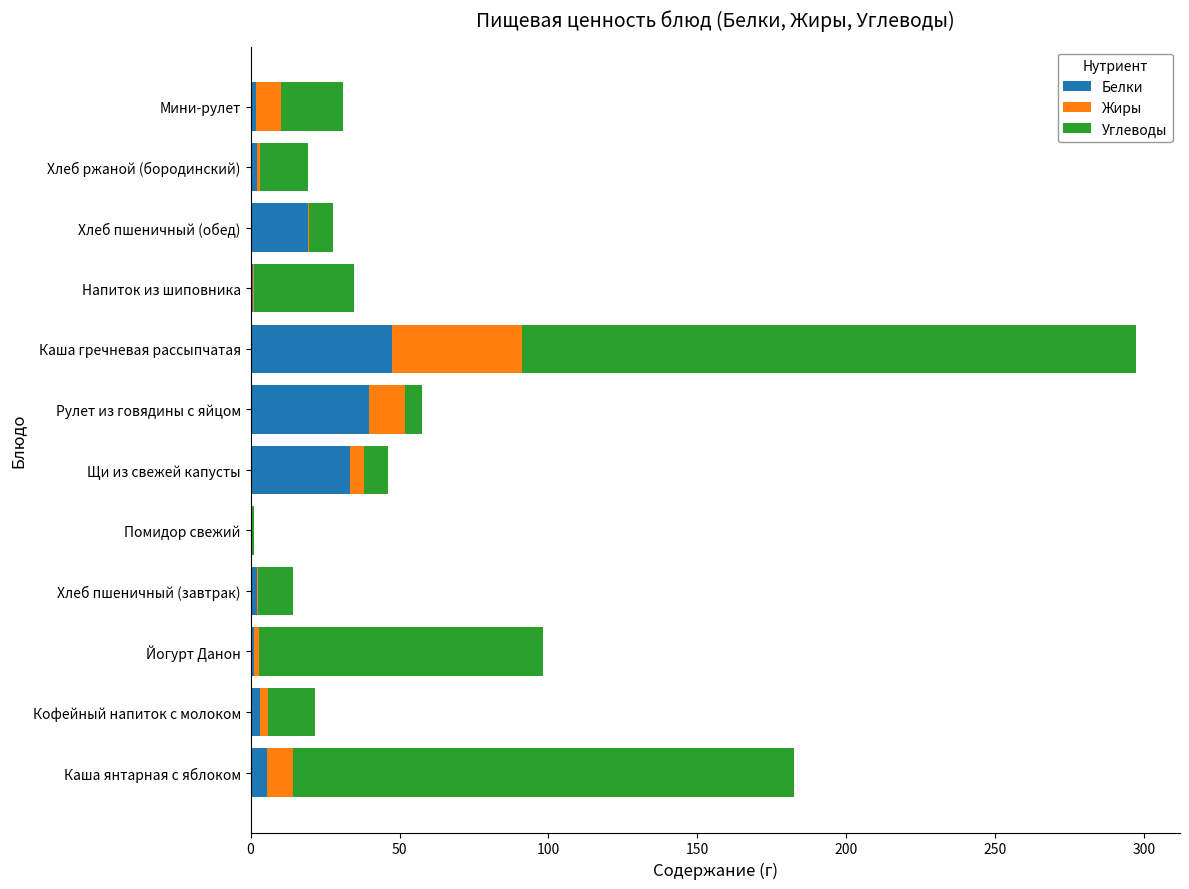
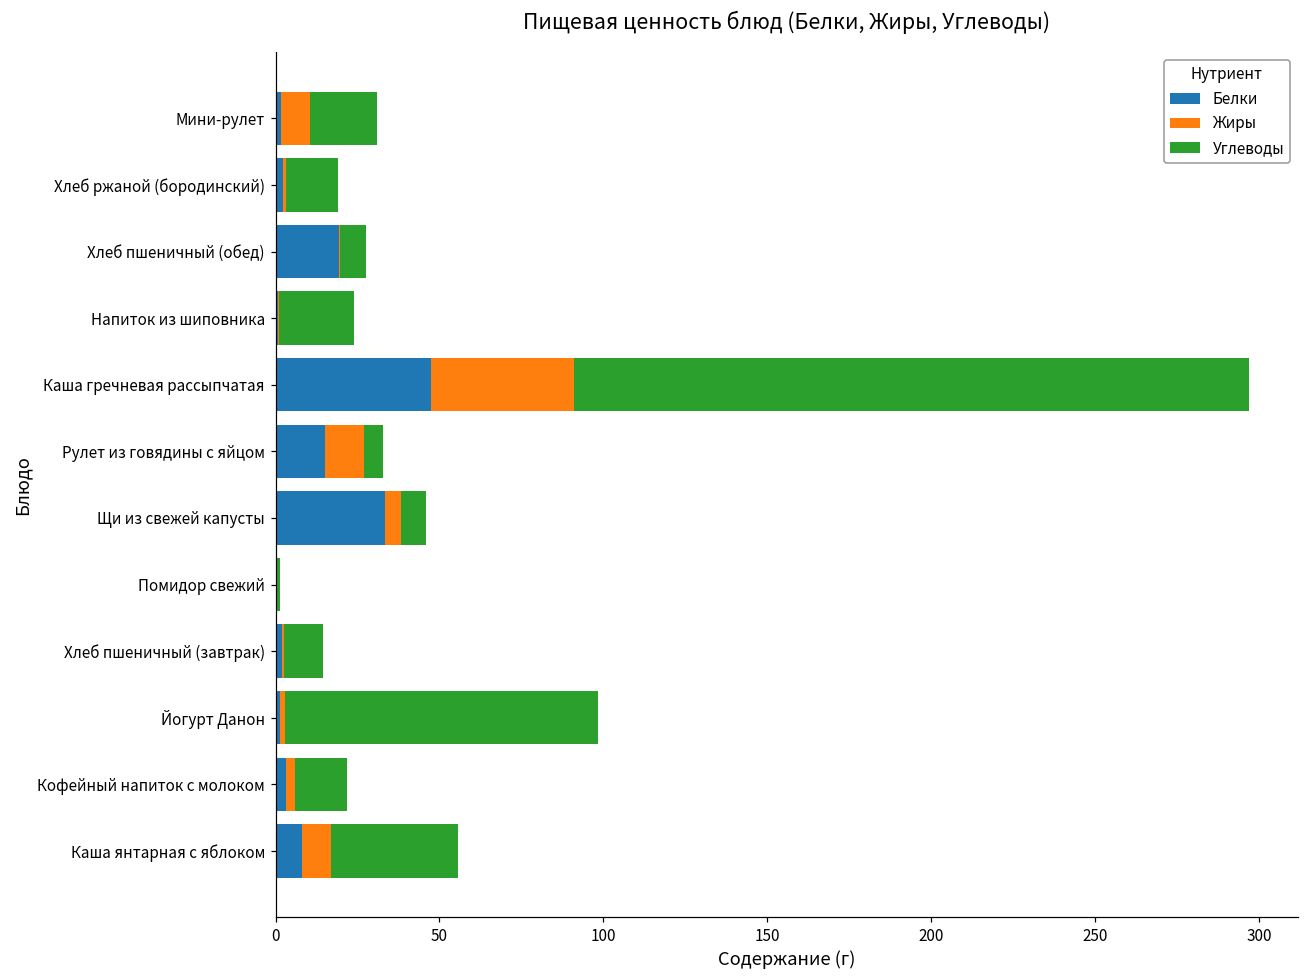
  {
    "Белки": {
      "Мини-рулет": 2,
      "Хлеб ржаной (бородинский)": 2,
      "Хлеб пшеничный (обед)": 19,
      "Каша гречневая рассыпчатая": 48,
-     "Рулет из говядины с яйцом": 40,
+     "Рулет из говядины с яйцом": 15,
      "Щи из свежей капусты": 33,
      "Хлеб пшеничный (завтрак)": 2,
      "Йогурт Данон": 1,
      "Кофейный напиток с молоком": 3,
-     "Каша янтарная с яблоком": 5
+     "Каша янтарная с яблоком": 8
    },
    "Жиры": {
      "Мини-рулет": 9,
      "Каша гречневая рассыпчатая": 44,
      "Рулет из говядины с яйцом": 12,
      "Щи из свежей капусты": 5,
      "Йогурт Данон": 2,
      "Кофейный напиток с молоком": 3,
      "Каша янтарная с яблоком": 9
    },
    "Углеводы": {
      "Мини-рулет": 21,
      "Хлеб ржаной (бородинский)": 16,
      "Хлеб пшеничный (обед)": 8,
-     "Напиток из шиповника": 34,
+     "Напиток из шиповника": 23,
      "Каша гречневая рассыпчатая": 206,
      "Рулет из говядины с яйцом": 6,
      "Щи из свежей капусты": 8,
      "Помидор свежий": 1,
      "Хлеб пшеничный (завтрак)": 12,
      "Йогурт Данон": 95,
      "Кофейный напиток с молоком": 16,
-     "Каша янтарная с яблоком": 168
+     "Каша янтарная с яблоком": 39
    }
  }
